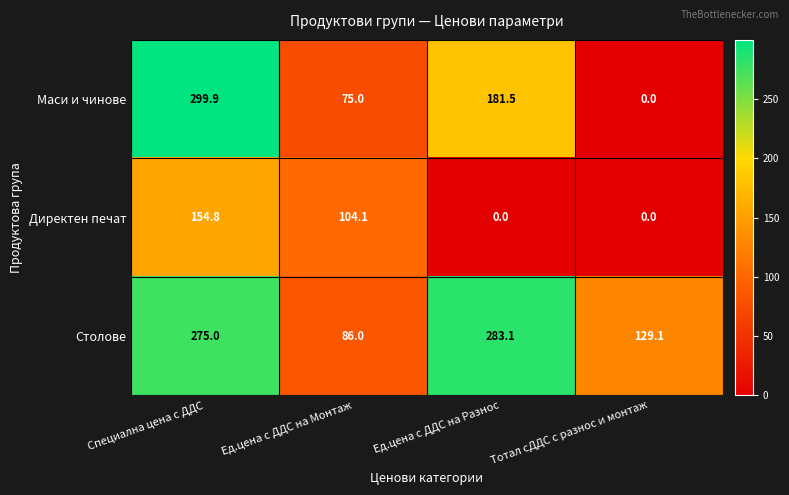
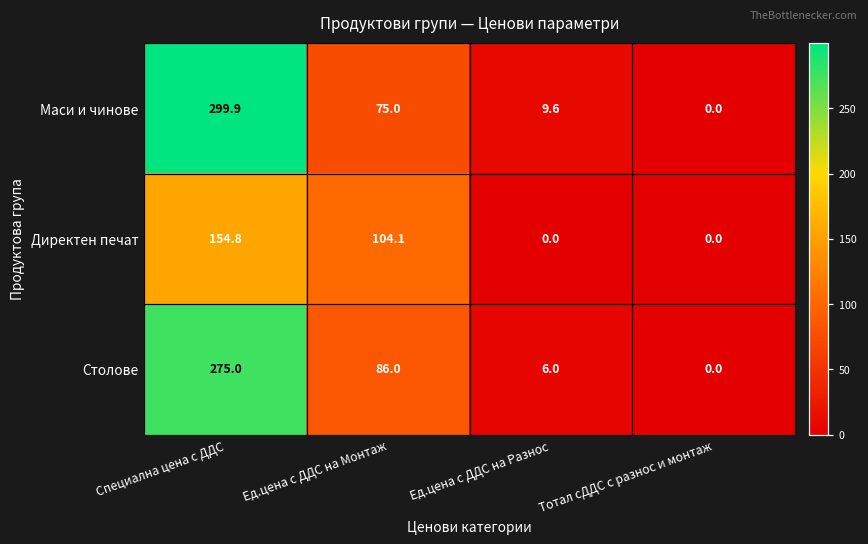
  {
    "Маси и чинове": {
      "Специална цена с ДДС": 299.9,
      "Ед.цена с ДДС на Монтаж": 75.0,
-     "Ед.цена с ДДС на Разнос": 181.5,
+     "Ед.цена с ДДС на Разнос": 9.6,
      "Тотал сДДС с разнос и монтаж": 0.0
    },
    "Директен печат": {
      "Специална цена с ДДС": 154.8,
      "Ед.цена с ДДС на Монтаж": 104.1,
      "Ед.цена с ДДС на Разнос": 0.0,
      "Тотал сДДС с разнос и монтаж": 0.0
    },
    "Столове": {
      "Специална цена с ДДС": 275.0,
      "Ед.цена с ДДС на Монтаж": 86.0,
-     "Ед.цена с ДДС на Разнос": 283.1,
-     "Тотал сДДС с разнос и монтаж": 129.1
+     "Ед.цена с ДДС на Разнос": 6.0,
+     "Тотал сДДС с разнос и монтаж": 0.0
    }
  }
